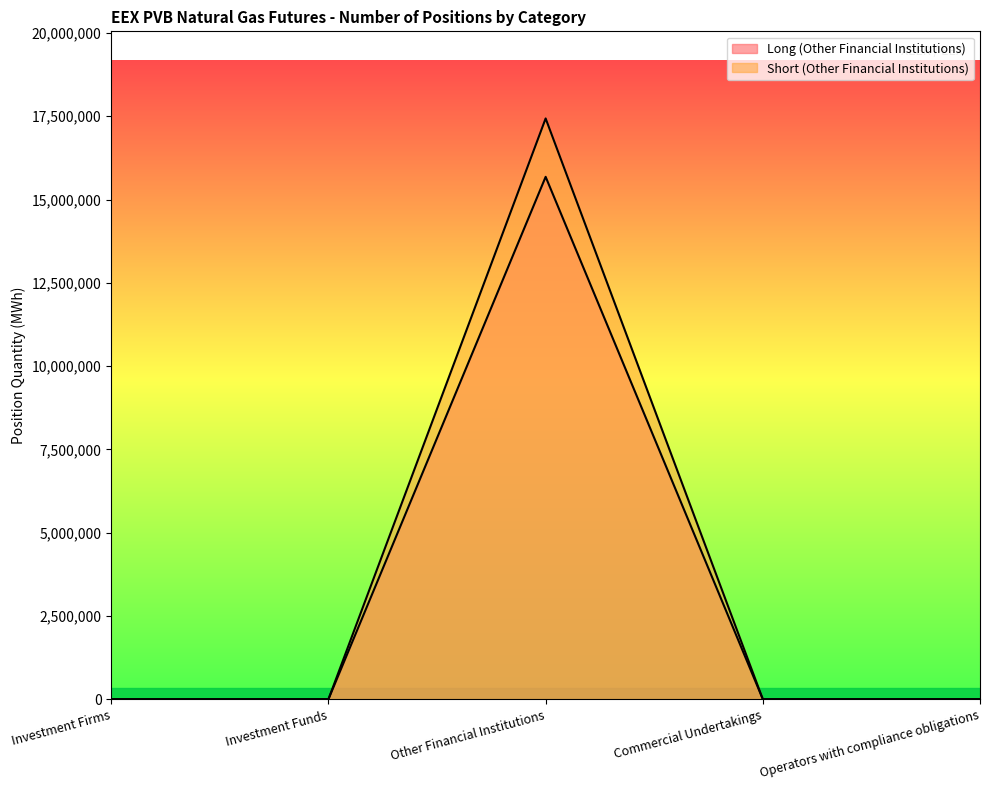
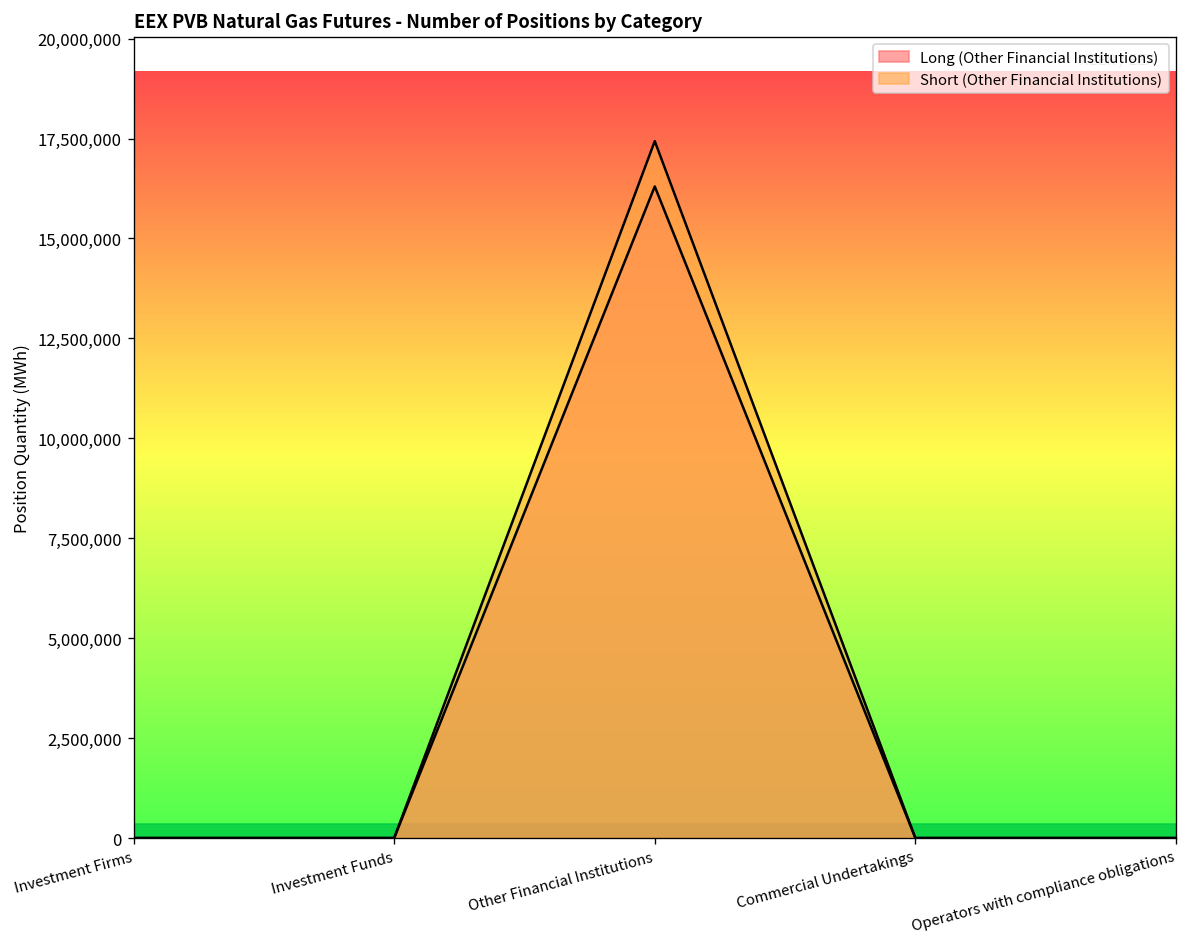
  {
    "Long (Other Financial Institutions)": {
-     "Other Financial Institutions": "15,700,000"
+     "Other Financial Institutions": "16,300,000"
    },
    "Short (Other Financial Institutions)": {
      "Other Financial Institutions": "17,400,000"
    }
  }
